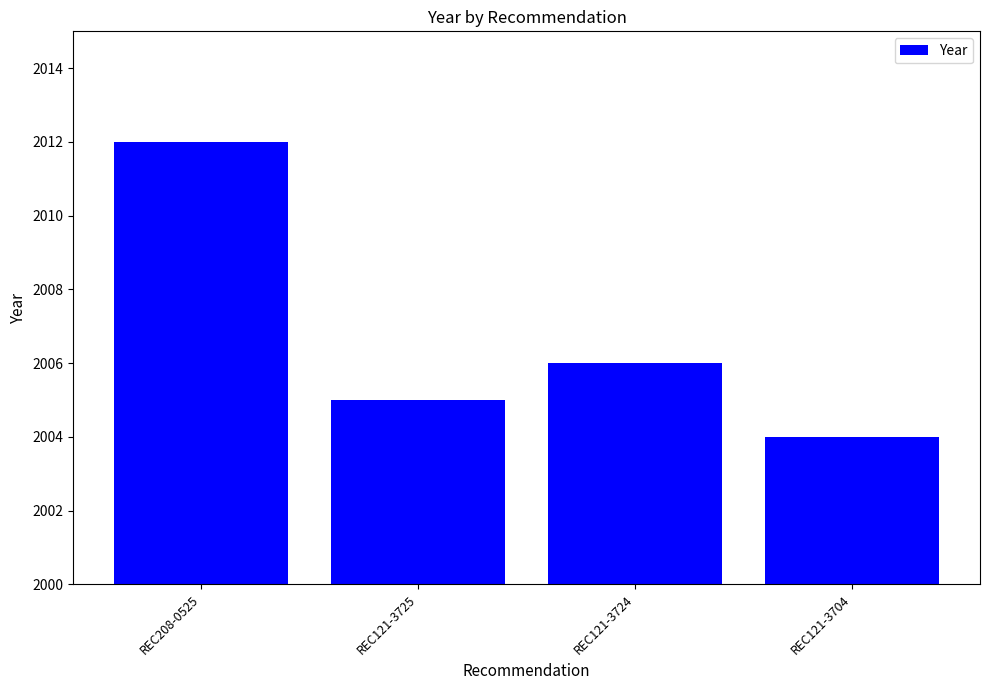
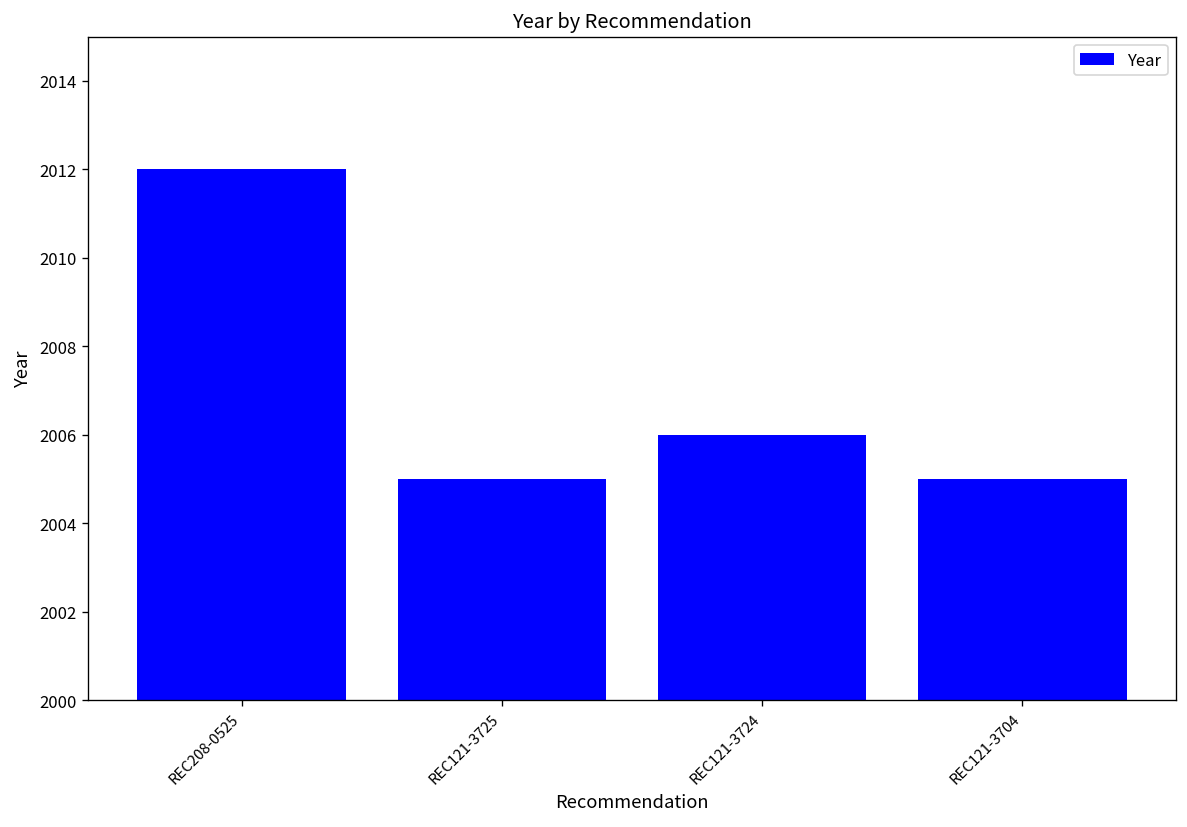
  {
    "REC208-0525": 2012,
    "REC121-3725": 2005,
    "REC121-3724": 2006,
-   "REC121-3704": 2004
+   "REC121-3704": 2005
  }
